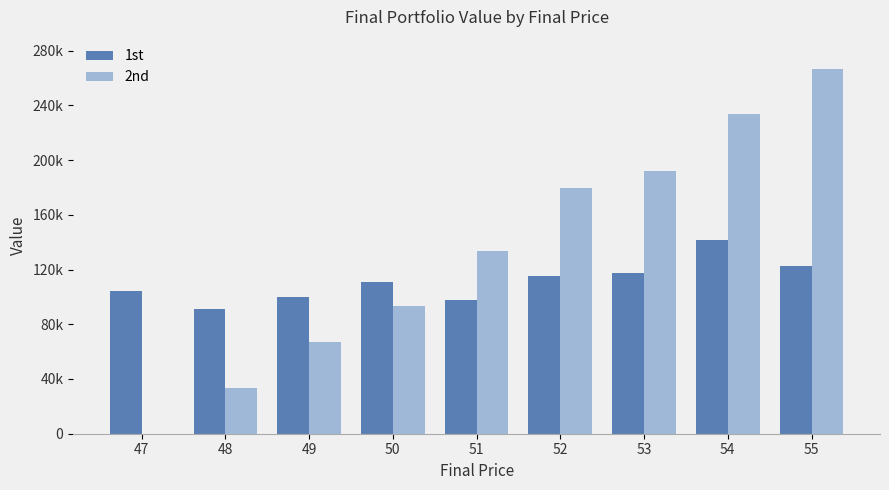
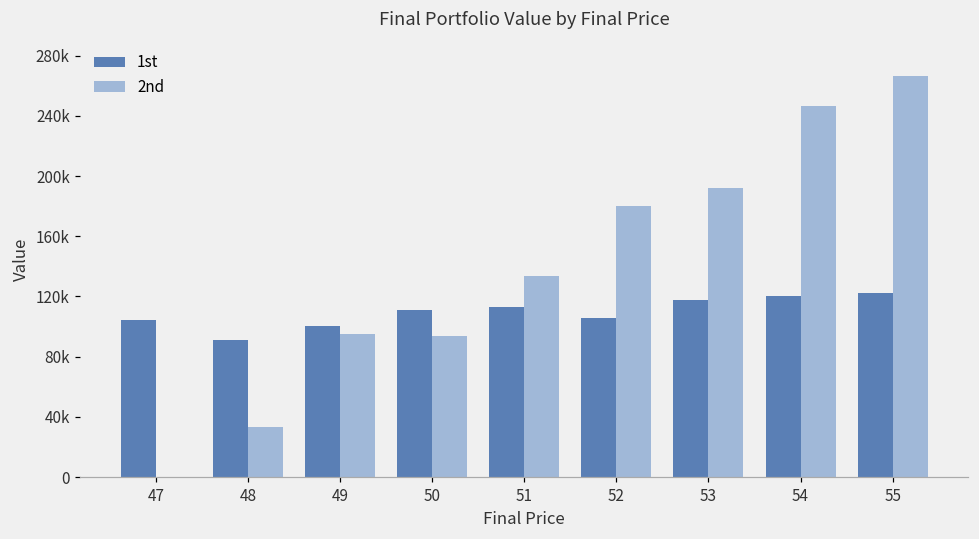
  {
    "1st": {
      "47": 104000,
      "48": 91000,
      "49": 100000,
      "50": 111000,
-     "51": 97000,
-     "52": 116000,
+     "51": 113000,
+     "52": 106000,
      "53": 118000,
-     "54": 141000,
+     "54": 120000,
      "55": 122000
    },
    "2nd": {
      "47": 0,
      "48": 33000,
-     "49": 67000,
+     "49": 95000,
      "50": 94000,
      "51": 133000,
      "52": 180000,
      "53": 192000,
-     "54": 233000,
+     "54": 246000,
      "55": 267000
    }
  }
